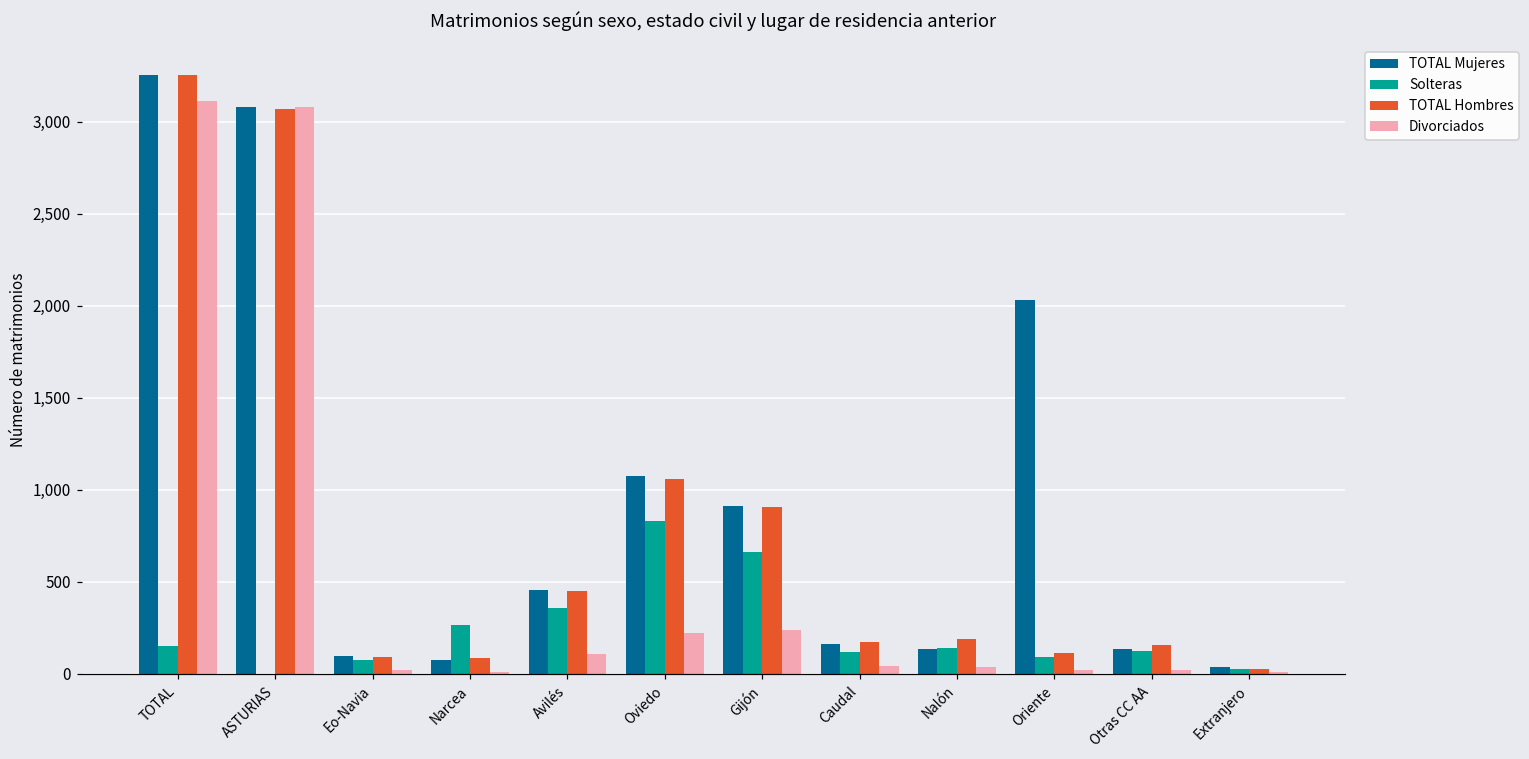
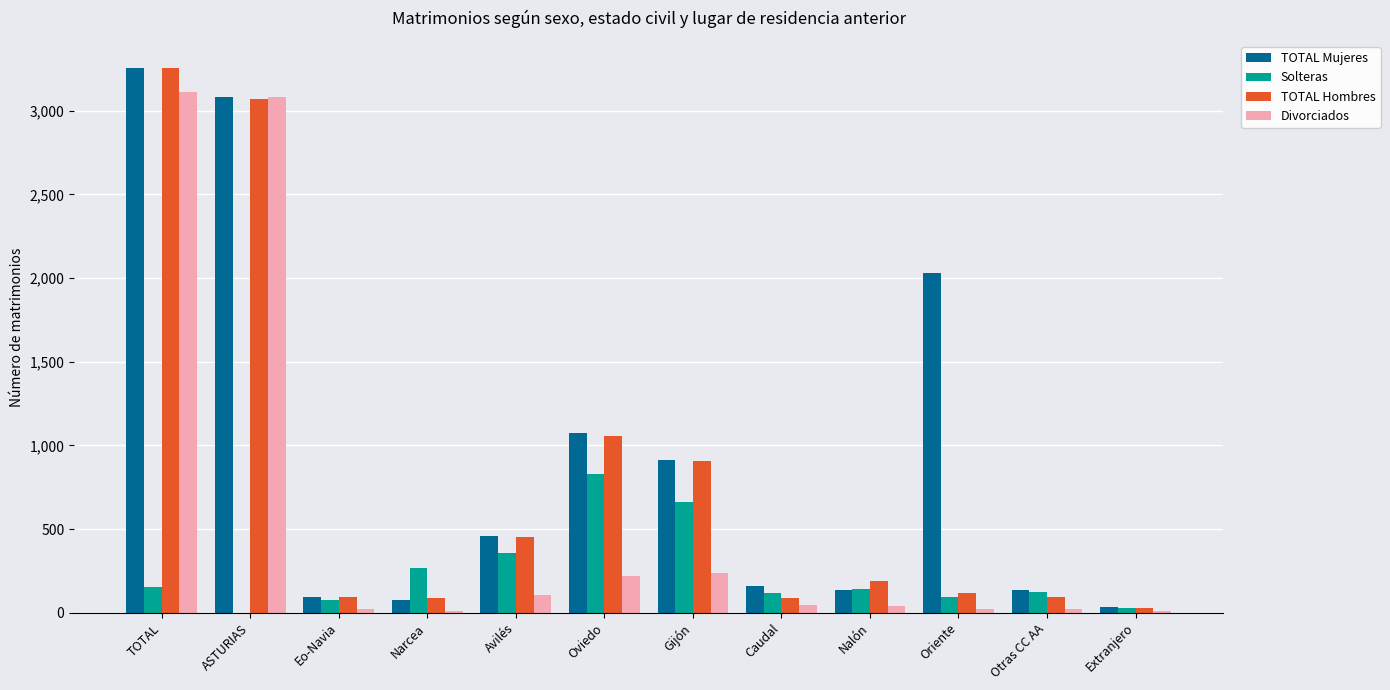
  {
    "TOTAL Mujeres": {
      "TOTAL": "3,260",
      "ASTURIAS": "3,080",
      "Eo-Navia": "100",
      "Narcea": "80",
      "Avilés": "460",
      "Oviedo": "1,080",
      "Gijón": "910",
      "Caudal": "160",
      "Nalón": "140",
      "Oriente": "2,030",
      "Otras CC AA": "140",
      "Extranjero": "40"
    },
    "Solteras": {
      "TOTAL": "150",
      "ASTURIAS": "0",
      "Eo-Navia": "80",
      "Narcea": "270",
      "Avilés": "360",
      "Oviedo": "830",
      "Gijón": "660",
      "Caudal": "120",
      "Nalón": "140",
      "Oriente": "90",
      "Otras CC AA": "130",
      "Extranjero": "30"
    },
    "TOTAL Hombres": {
      "TOTAL": "3,260",
      "ASTURIAS": "3,070",
      "Eo-Navia": "90",
      "Narcea": "90",
      "Avilés": "450",
      "Oviedo": "1,060",
      "Gijón": "910",
-     "Caudal": "170",
+     "Caudal": "90",
      "Nalón": "190",
      "Oriente": "120",
-     "Otras CC AA": "160",
+     "Otras CC AA": "90",
      "Extranjero": "30"
    },
    "Divorciados": {
      "TOTAL": "3,110",
      "ASTURIAS": "3,080",
      "Eo-Navia": "20",
      "Avilés": "110",
      "Oviedo": "220",
      "Gijón": "240",
      "Caudal": "40",
      "Nalón": "40",
      "Oriente": "20",
      "Otras CC AA": "20"
    }
  }
